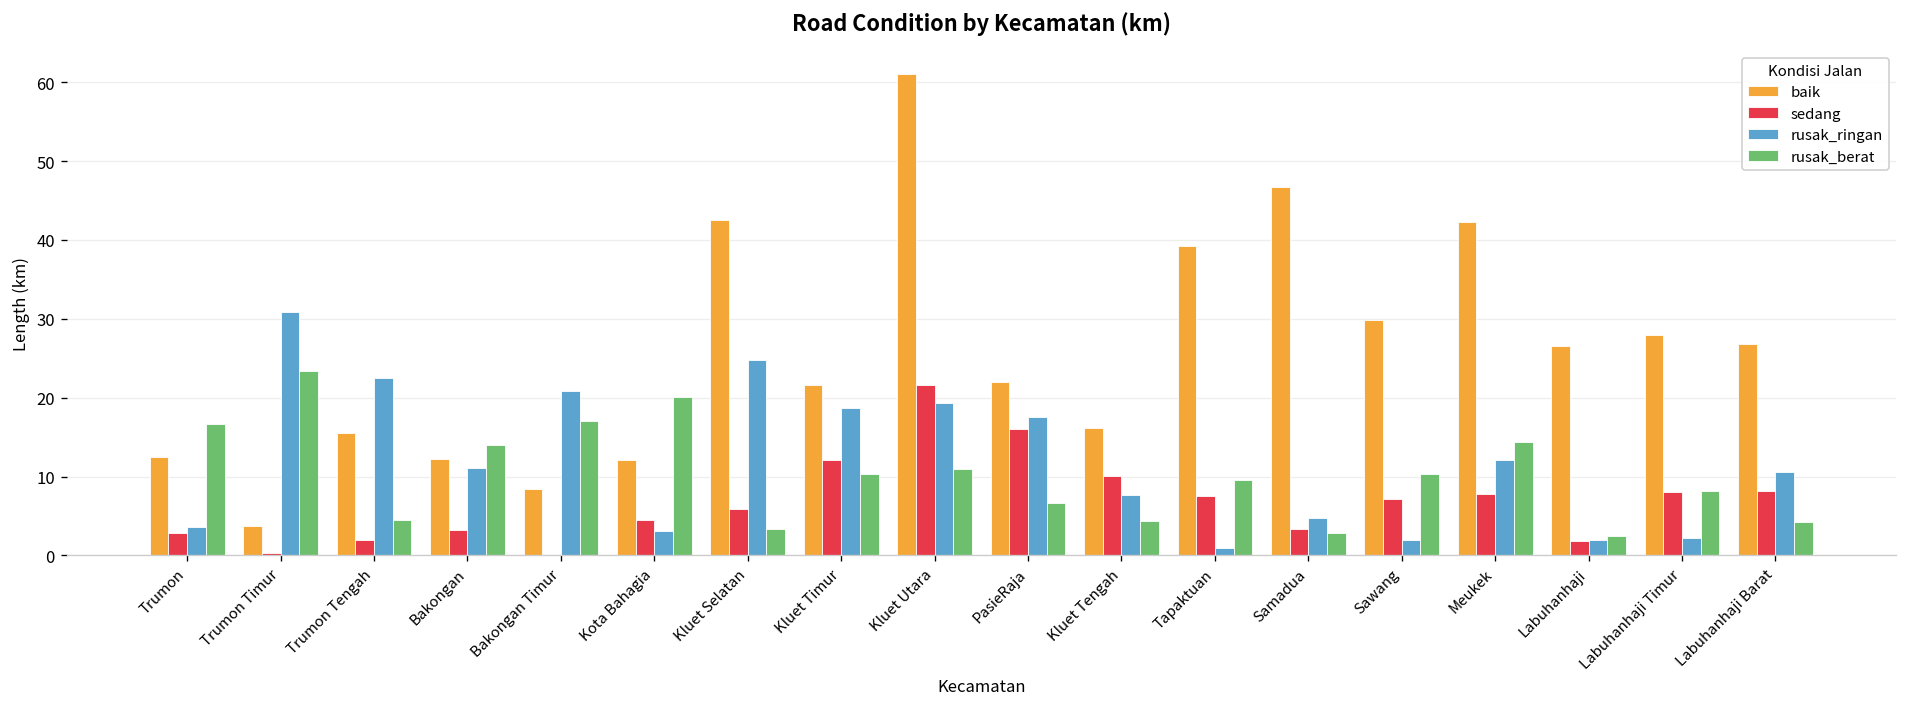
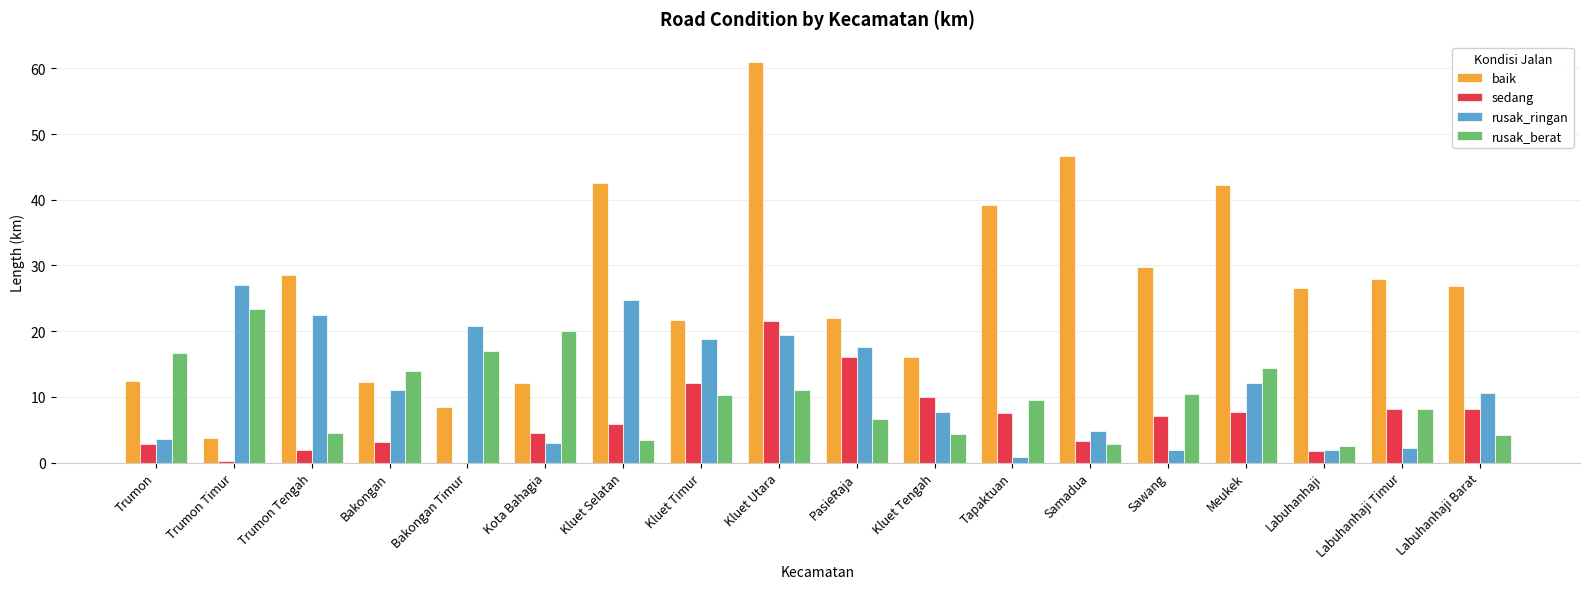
  {
    "baik": {
      "Trumon": 12,
      "Trumon Timur": 4,
-     "Trumon Tengah": 15,
+     "Trumon Tengah": 29,
      "Bakongan": 12,
      "Bakongan Timur": 8,
      "Kota Bahagia": 12,
      "Kluet Selatan": 43,
      "Kluet Timur": 22,
      "Kluet Utara": 61,
      "PasieRaja": 22,
      "Kluet Tengah": 16,
      "Tapaktuan": 39,
      "Samadua": 47,
      "Sawang": 30,
      "Meukek": 42,
      "Labuhanhaji": 27,
      "Labuhanhaji Timur": 28,
      "Labuhanhaji Barat": 27
    },
    "sedang": {
      "Trumon": 3,
      "Trumon Tengah": 2,
      "Bakongan": 3,
      "Bakongan Timur": 0,
      "Kota Bahagia": 5,
      "Kluet Selatan": 6,
      "Kluet Timur": 12,
      "Kluet Utara": 22,
      "PasieRaja": 16,
      "Kluet Tengah": 10,
      "Tapaktuan": 8,
      "Samadua": 3,
      "Sawang": 7,
      "Meukek": 8,
      "Labuhanhaji": 2,
      "Labuhanhaji Timur": 8,
      "Labuhanhaji Barat": 8
    },
    "rusak_ringan": {
      "Trumon": 4,
-     "Trumon Timur": 31,
+     "Trumon Timur": 27,
      "Trumon Tengah": 23,
      "Bakongan": 11,
      "Bakongan Timur": 21,
      "Kota Bahagia": 3,
      "Kluet Selatan": 25,
      "Kluet Timur": 19,
      "Kluet Utara": 19,
      "PasieRaja": 18,
      "Kluet Tengah": 8,
      "Tapaktuan": 1,
      "Samadua": 5,
      "Sawang": 2,
      "Meukek": 12,
      "Labuhanhaji": 2,
      "Labuhanhaji Timur": 2,
      "Labuhanhaji Barat": 11
    },
    "rusak_berat": {
      "Trumon": 17,
      "Trumon Timur": 23,
      "Trumon Tengah": 5,
      "Bakongan": 14,
      "Bakongan Timur": 17,
      "Kota Bahagia": 20,
      "Kluet Selatan": 3,
      "Kluet Timur": 10,
      "Kluet Utara": 11,
      "PasieRaja": 7,
      "Kluet Tengah": 4,
      "Tapaktuan": 10,
      "Samadua": 3,
      "Sawang": 10,
      "Meukek": 14,
      "Labuhanhaji": 2,
      "Labuhanhaji Timur": 8,
      "Labuhanhaji Barat": 4
    }
  }
